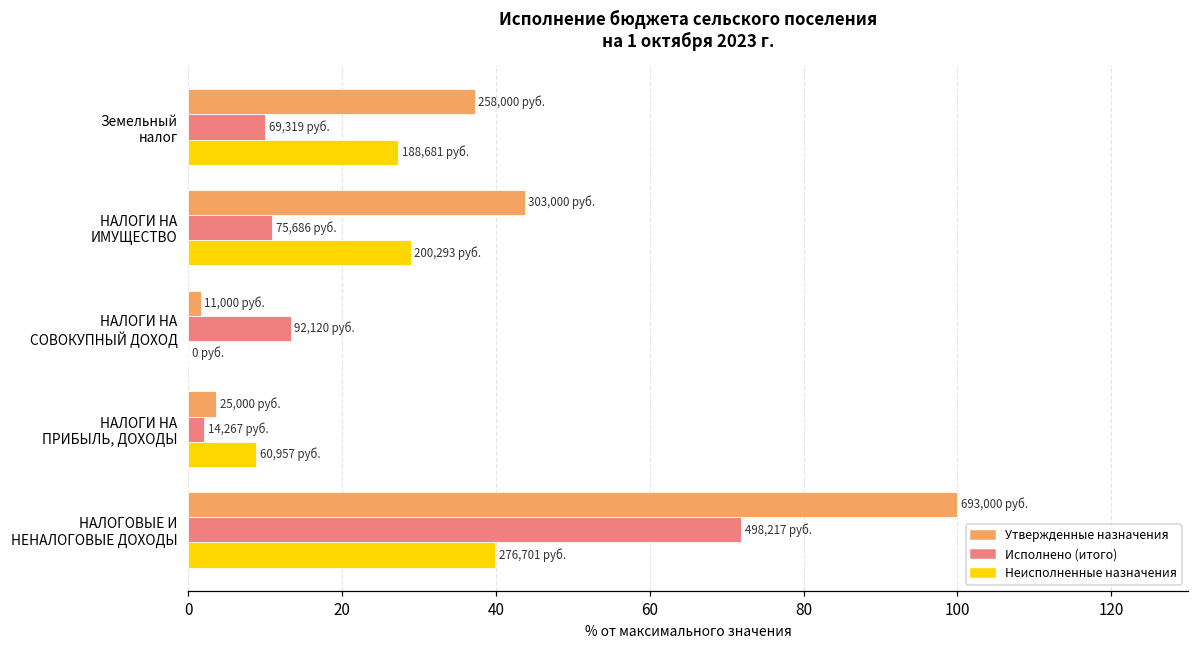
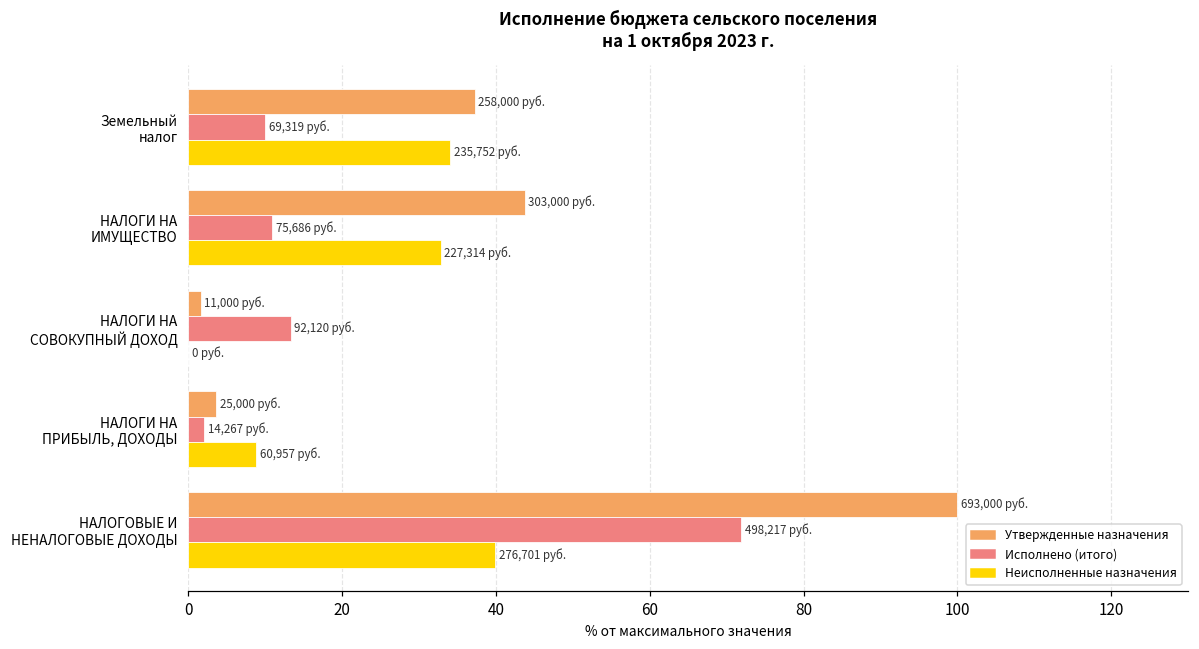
  {
    "Неисполненные назначения": {
-     "Земельный налог": "188,681",
-     "НАЛОГИ НА ИМУЩЕСТВО": "200,293",
+     "Земельный налог": "235,752",
+     "НАЛОГИ НА ИМУЩЕСТВО": "227,314",
      "НАЛОГИ НА СОВОКУПНЫЙ ДОХОД": "0"
    }
  }
